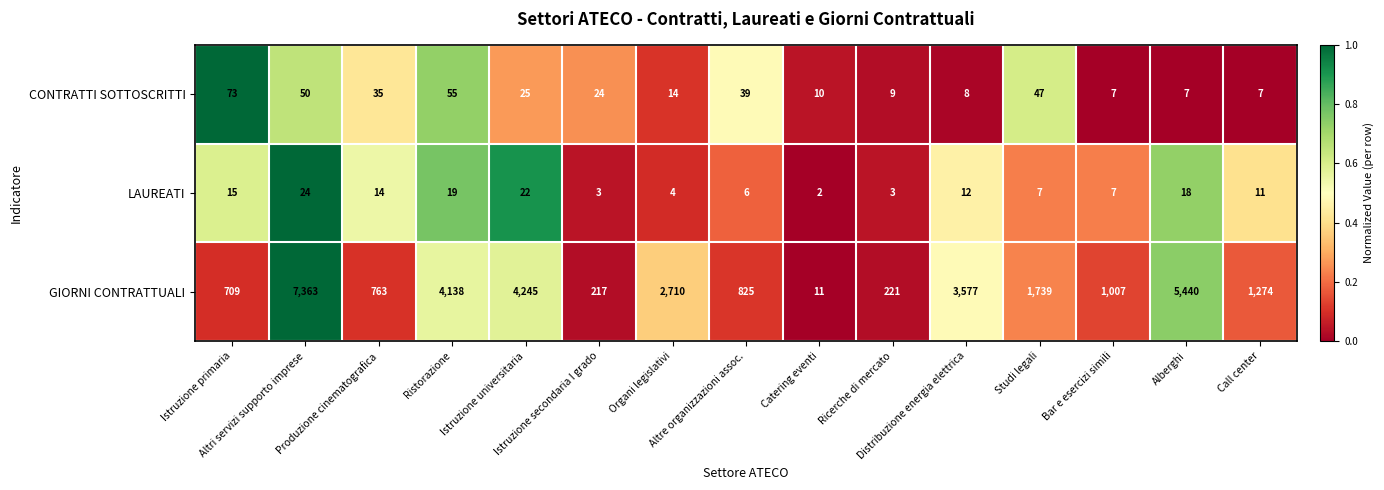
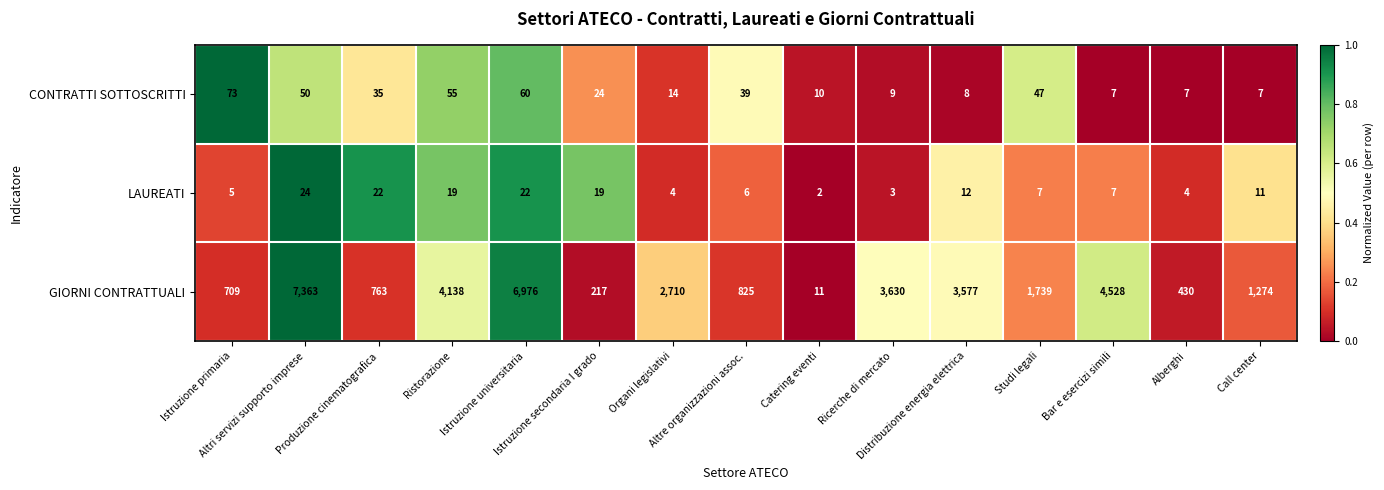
  {
    "CONTRATTI SOTTOSCRITTI": {
      "Istruzione primaria": "73",
      "Altri servizi supporto imprese": "50",
      "Produzione cinematografica": "35",
      "Ristorazione": "55",
-     "Istruzione universitaria": "25",
+     "Istruzione universitaria": "60",
      "Istruzione secondaria I grado": "24",
      "Organi legislativi": "14",
      "Altre organizzazioni assoc.": "39",
      "Catering eventi": "10",
      "Ricerche di mercato": "9",
      "Distribuzione energia elettrica": "8",
      "Studi legali": "47",
      "Bar e esercizi simili": "7",
      "Alberghi": "7",
      "Call center": "7"
    },
    "LAUREATI": {
-     "Istruzione primaria": "15",
+     "Istruzione primaria": "5",
      "Altri servizi supporto imprese": "24",
-     "Produzione cinematografica": "14",
+     "Produzione cinematografica": "22",
      "Ristorazione": "19",
      "Istruzione universitaria": "22",
-     "Istruzione secondaria I grado": "3",
+     "Istruzione secondaria I grado": "19",
      "Organi legislativi": "4",
      "Altre organizzazioni assoc.": "6",
      "Catering eventi": "2",
      "Ricerche di mercato": "3",
      "Distribuzione energia elettrica": "12",
      "Studi legali": "7",
      "Bar e esercizi simili": "7",
-     "Alberghi": "18",
+     "Alberghi": "4",
      "Call center": "11"
    },
    "GIORNI CONTRATTUALI": {
      "Istruzione primaria": "709",
      "Altri servizi supporto imprese": "7,363",
      "Produzione cinematografica": "763",
      "Ristorazione": "4,138",
-     "Istruzione universitaria": "4,245",
+     "Istruzione universitaria": "6,976",
      "Istruzione secondaria I grado": "217",
      "Organi legislativi": "2,710",
      "Altre organizzazioni assoc.": "825",
      "Catering eventi": "11",
-     "Ricerche di mercato": "221",
+     "Ricerche di mercato": "3,630",
      "Distribuzione energia elettrica": "3,577",
      "Studi legali": "1,739",
-     "Bar e esercizi simili": "1,007",
-     "Alberghi": "5,440",
+     "Bar e esercizi simili": "4,528",
+     "Alberghi": "430",
      "Call center": "1,274"
    }
  }
